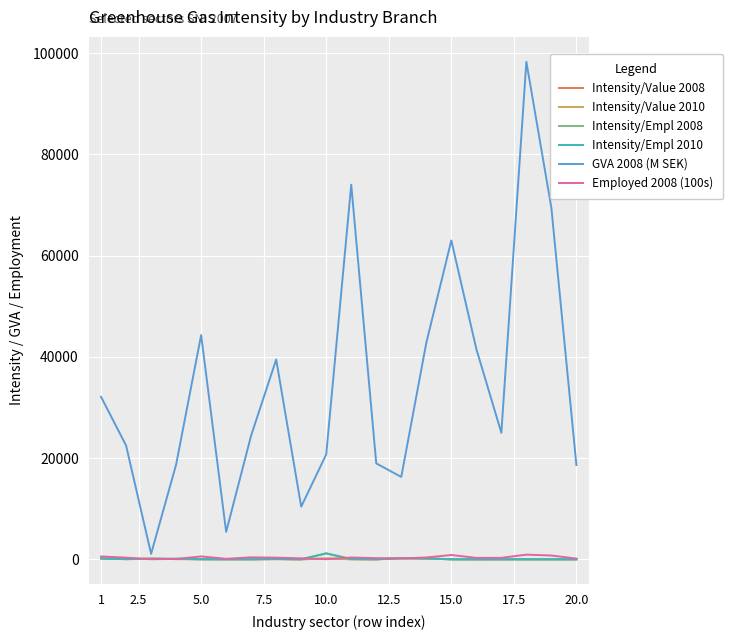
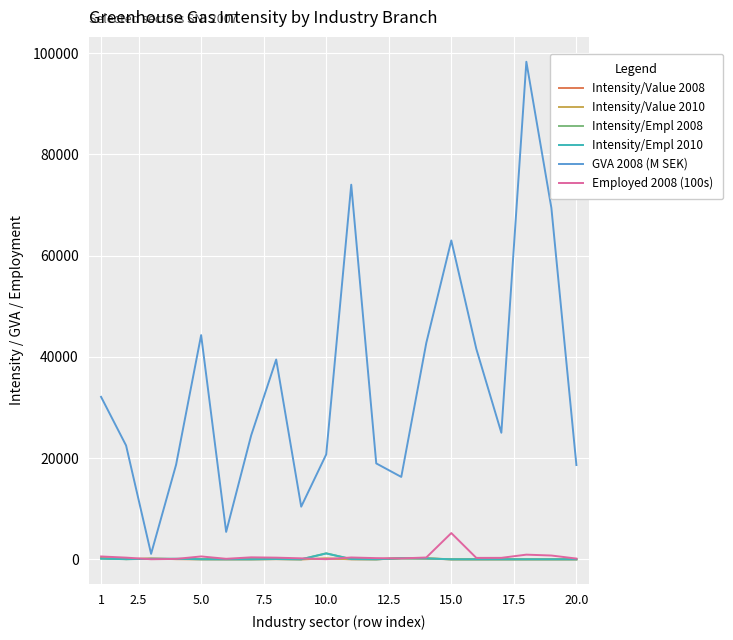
  {
    "Employed 2008 (100s)": {
      "5.0": 1000,
-     "15.0": 1000
+     "15.0": 5000
    }
  }
